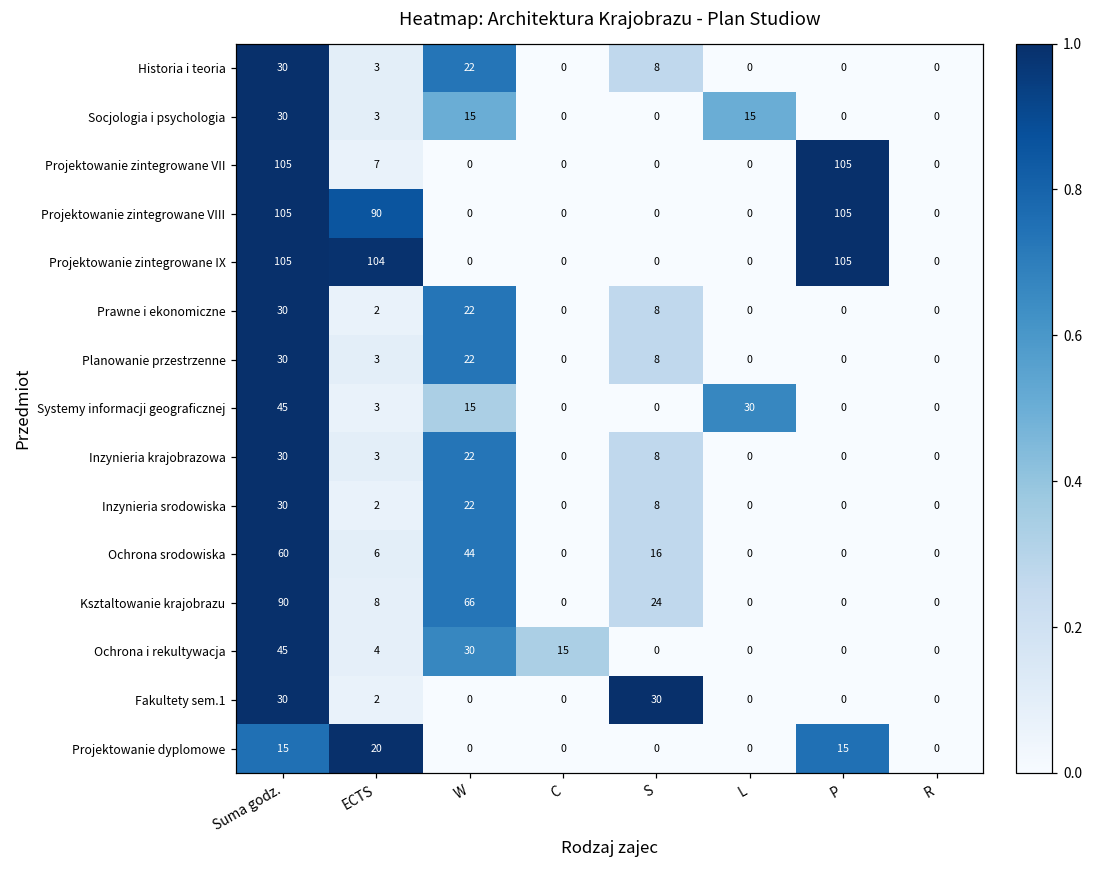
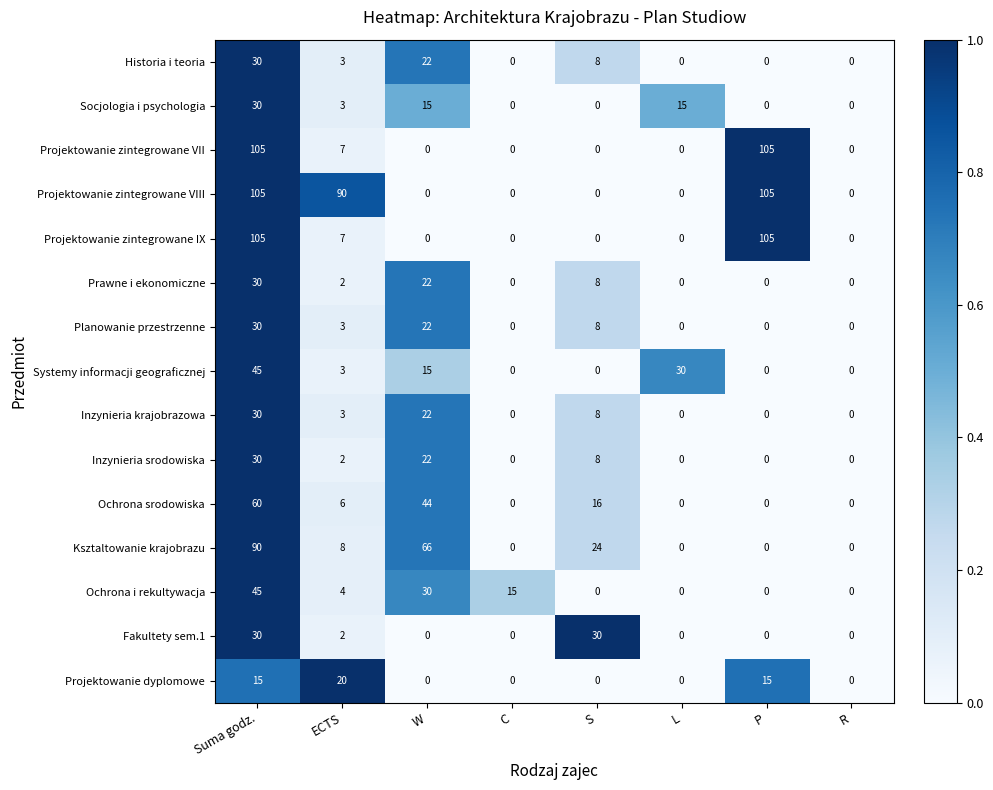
  {
    "Historia i teoria": {
      "Suma godz.": 30,
      "ECTS": 3,
      "W": 22,
      "C": 0,
      "S": 8,
      "L": 0,
      "P": 0,
      "R": 0
    },
    "Socjologia i psychologia": {
      "Suma godz.": 30,
      "ECTS": 3,
      "W": 15,
      "C": 0,
      "S": 0,
      "L": 15,
      "P": 0,
      "R": 0
    },
    "Projektowanie zintegrowane VII": {
      "Suma godz.": 105,
      "ECTS": 7,
      "W": 0,
      "C": 0,
      "S": 0,
      "L": 0,
      "P": 105,
      "R": 0
    },
    "Projektowanie zintegrowane VIII": {
      "Suma godz.": 105,
      "ECTS": 90,
      "W": 0,
      "C": 0,
      "S": 0,
      "L": 0,
      "P": 105,
      "R": 0
    },
    "Projektowanie zintegrowane IX": {
      "Suma godz.": 105,
-     "ECTS": 104,
+     "ECTS": 7,
      "W": 0,
      "C": 0,
      "S": 0,
      "L": 0,
      "P": 105,
      "R": 0
    },
    "Prawne i ekonomiczne": {
      "Suma godz.": 30,
      "ECTS": 2,
      "W": 22,
      "C": 0,
      "S": 8,
      "L": 0,
      "P": 0,
      "R": 0
    },
    "Planowanie przestrzenne": {
      "Suma godz.": 30,
      "ECTS": 3,
      "W": 22,
      "C": 0,
      "S": 8,
      "L": 0,
      "P": 0,
      "R": 0
    },
    "Systemy informacji geograficznej": {
      "Suma godz.": 45,
      "ECTS": 3,
      "W": 15,
      "C": 0,
      "S": 0,
      "L": 30,
      "P": 0,
      "R": 0
    },
    "Inzynieria krajobrazowa": {
      "Suma godz.": 30,
      "ECTS": 3,
      "W": 22,
      "C": 0,
      "S": 8,
      "L": 0,
      "P": 0,
      "R": 0
    },
    "Inzynieria srodowiska": {
      "Suma godz.": 30,
      "ECTS": 2,
      "W": 22,
      "C": 0,
      "S": 8,
      "L": 0,
      "P": 0,
      "R": 0
    },
    "Ochrona srodowiska": {
      "Suma godz.": 60,
      "ECTS": 6,
      "W": 44,
      "C": 0,
      "S": 16,
      "L": 0,
      "P": 0,
      "R": 0
    },
    "Ksztaltowanie krajobrazu": {
      "Suma godz.": 90,
      "ECTS": 8,
      "W": 66,
      "C": 0,
      "S": 24,
      "L": 0,
      "P": 0,
      "R": 0
    },
    "Ochrona i rekultywacja": {
      "Suma godz.": 45,
      "ECTS": 4,
      "W": 30,
      "C": 15,
      "S": 0,
      "L": 0,
      "P": 0,
      "R": 0
    },
    "Fakultety sem.1": {
      "Suma godz.": 30,
      "ECTS": 2,
      "W": 0,
      "C": 0,
      "S": 30,
      "L": 0,
      "P": 0,
      "R": 0
    },
    "Projektowanie dyplomowe": {
      "Suma godz.": 15,
      "ECTS": 20,
      "W": 0,
      "C": 0,
      "S": 0,
      "L": 0,
      "P": 15,
      "R": 0
    }
  }
